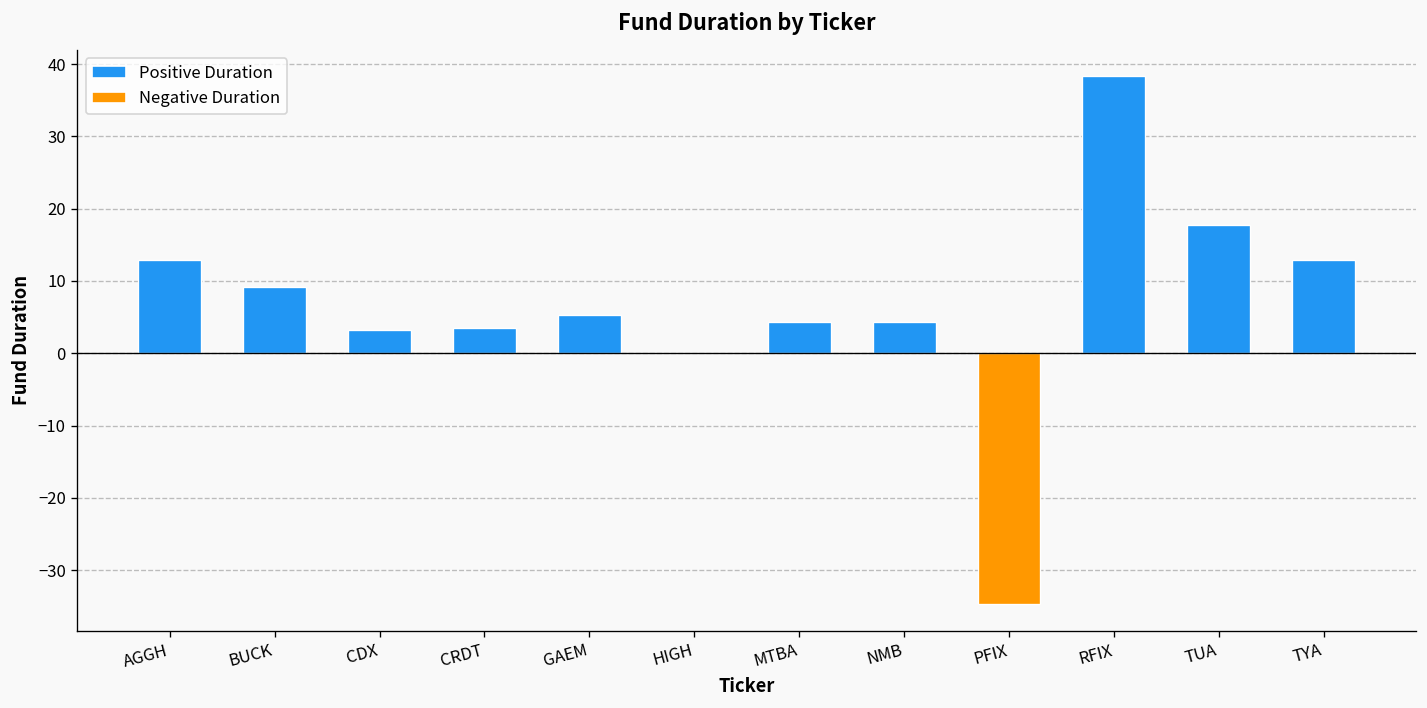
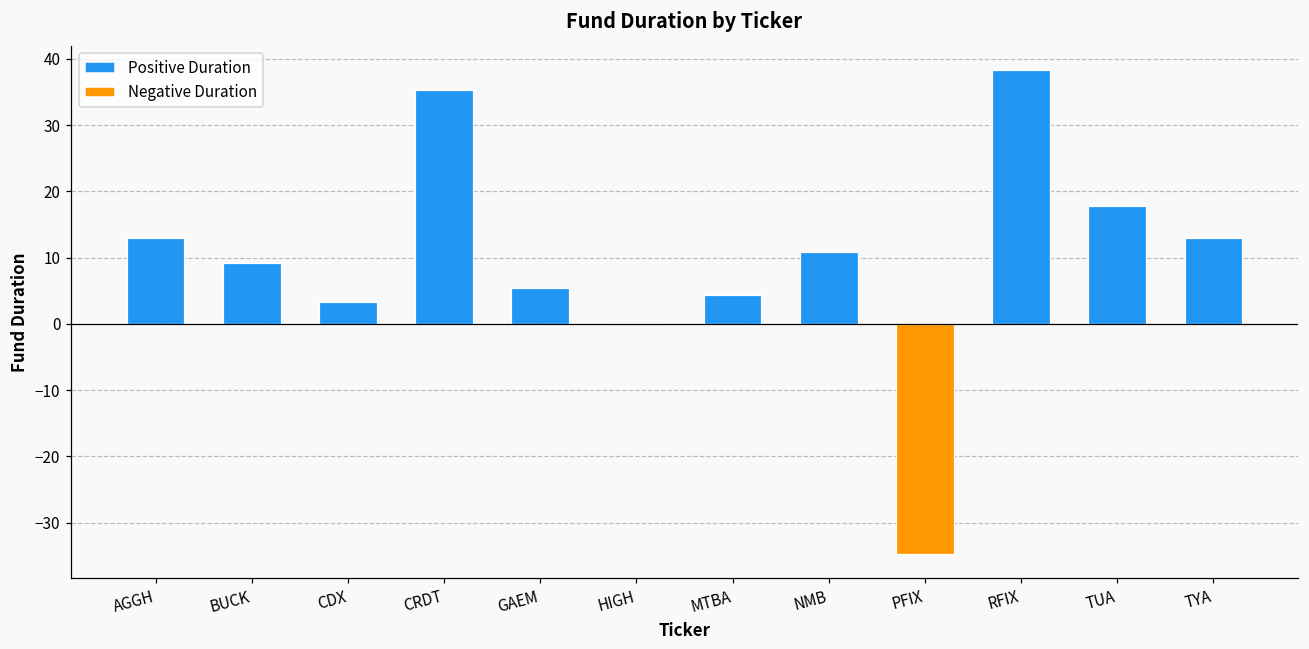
  {
    "AGGH": 13,
    "BUCK": 9,
    "CDX": 3,
-   "CRDT": 3,
+   "CRDT": 35,
    "GAEM": 5,
    "MTBA": 4,
-   "NMB": 4,
+   "NMB": 11,
    "PFIX": -35,
    "RFIX": 38,
    "TUA": 18,
    "TYA": 13
  }
